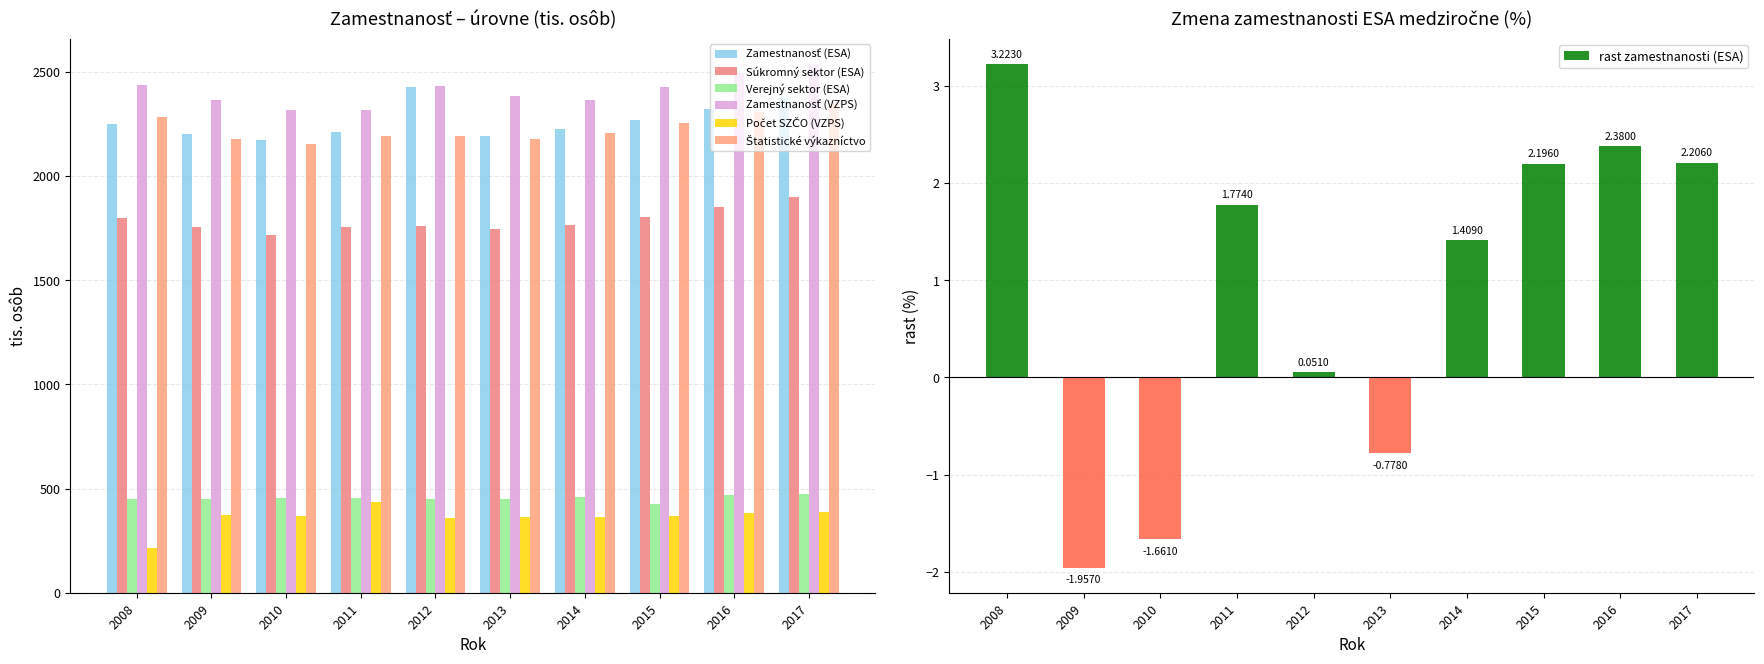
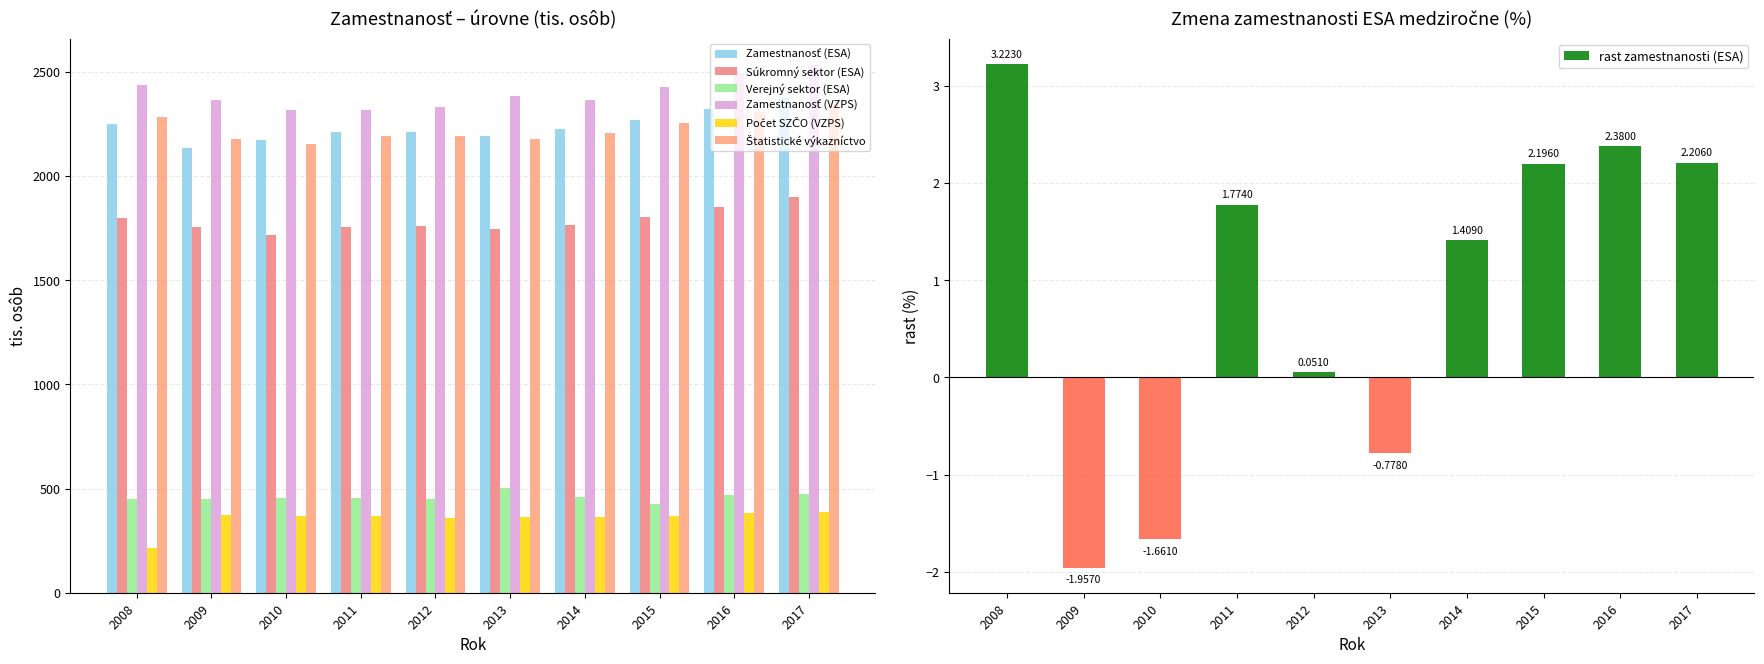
  {
    "Zamestnanosť – úrovne (tis. osôb)": {
      "Zamestnanosť (ESA)": {
        "2008": 2250,
-       "2009": 2200,
+       "2009": 2130,
        "2010": 2170,
        "2011": 2210,
-       "2012": 2430,
+       "2012": 2210,
        "2013": 2190,
        "2014": 2220,
        "2015": 2270,
        "2016": 2320
      },
      "Verejný sektor (ESA)": {
        "2008": 450,
        "2009": 450,
        "2010": 450,
        "2011": 450,
        "2012": 450,
-       "2013": 450,
+       "2013": 500,
        "2014": 460,
        "2015": 420,
        "2016": 470,
        "2017": 470
      },
      "Zamestnanosť (VZPS)": {
        "2008": 2430,
        "2009": 2370,
        "2010": 2320,
        "2011": 2320,
-       "2012": 2430,
+       "2012": 2330,
        "2013": 2380,
        "2014": 2360,
        "2015": 2420
      },
      "Počet SZČO (VZPS)": {
        "2008": 220,
        "2009": 370,
        "2010": 370,
-       "2011": 440,
+       "2011": 370,
        "2012": 360,
        "2013": 360,
        "2014": 360,
        "2015": 370,
        "2016": 380,
        "2017": 390
      }
    },
    "Zmena zamestnanosti ESA medziročne (%)": {
      "2008": 3.2230,
      "2009": -1.9570,
      "2010": -1.6610,
      "2011": 1.7740,
      "2012": 0.0510,
      "2013": -0.7780,
      "2014": 1.4090,
      "2015": 2.1960,
      "2016": 2.3800,
      "2017": 2.2060
    }
  }
